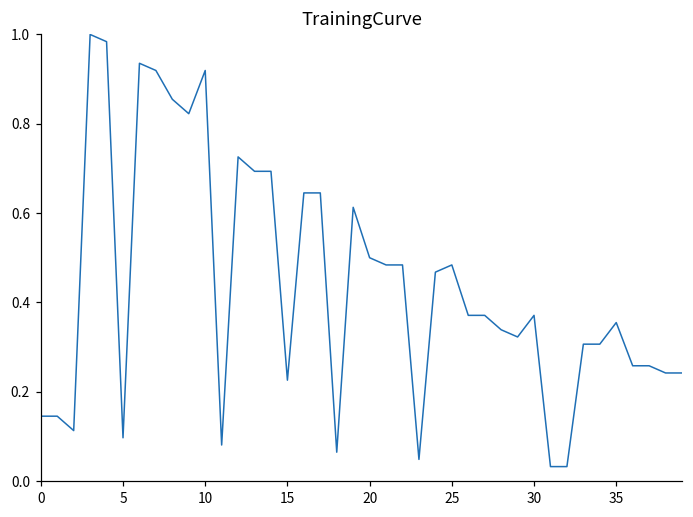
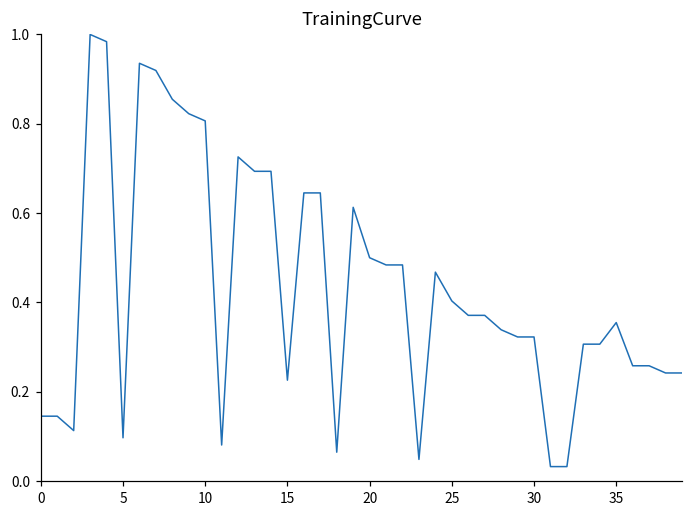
  {
    "0": 0.15,
    "5": 0.10,
-   "10": 0.92,
+   "10": 0.81,
    "15": 0.23,
    "20": 0.50,
-   "25": 0.48,
-   "30": 0.37,
+   "25": 0.40,
+   "30": 0.32,
    "35": 0.35
  }
